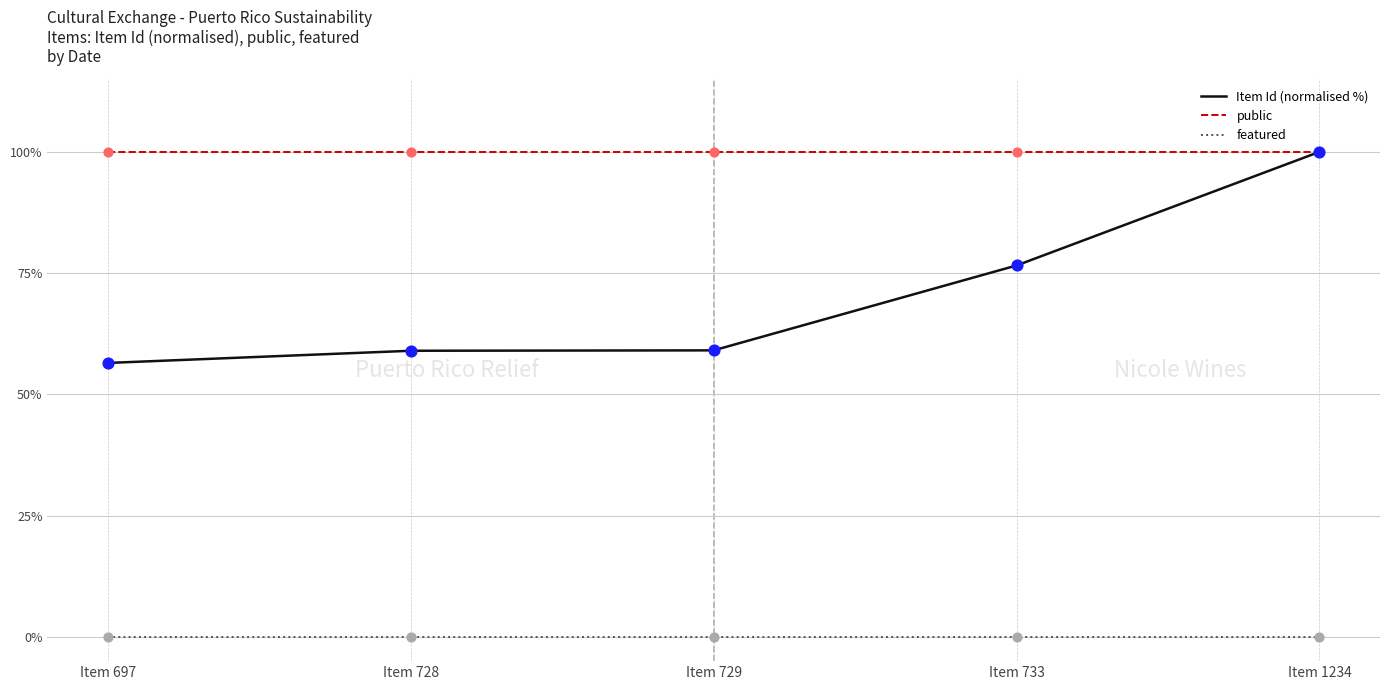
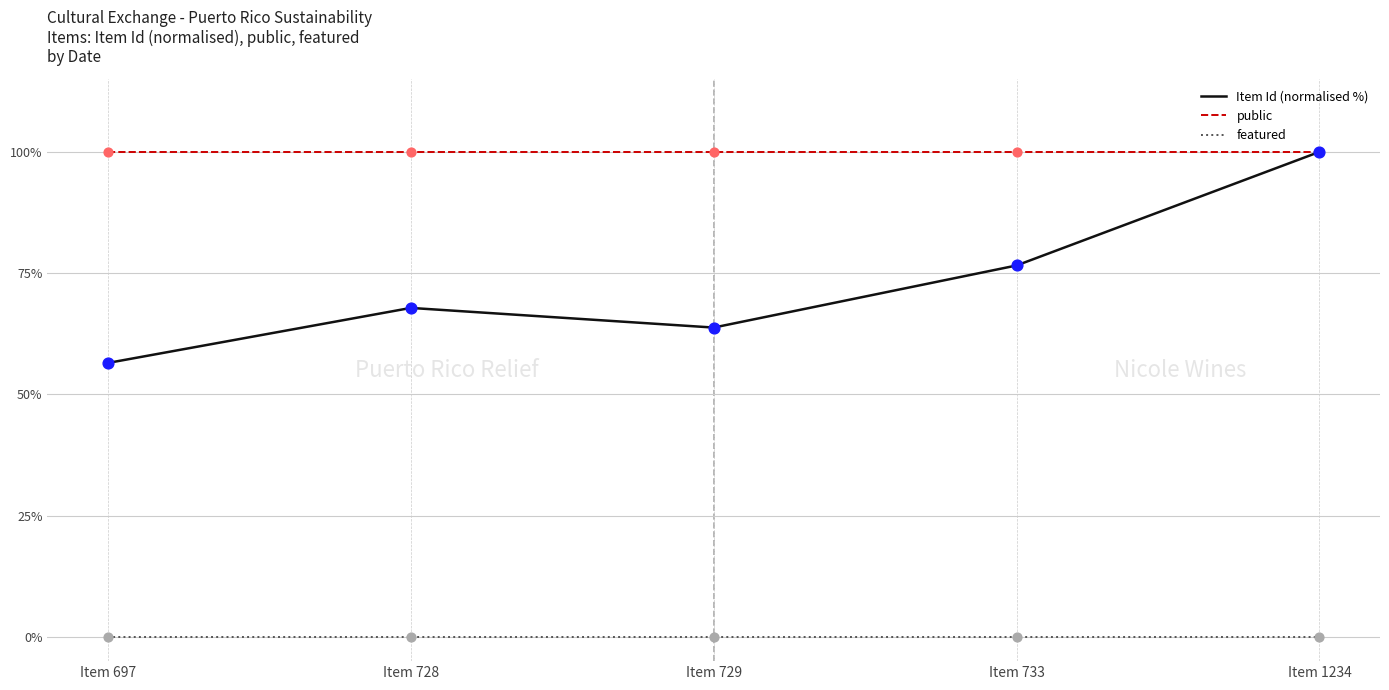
  {
    "Item Id (normalised %)": {
      "Item 697": "56%",
-     "Item 728": "59%",
-     "Item 729": "59%",
+     "Item 728": "68%",
+     "Item 729": "64%",
      "Item 733": "77%"
    },
    "public": {
      "Item 697": "100%",
      "Item 728": "100%",
      "Item 729": "100%",
      "Item 733": "100%"
    },
    "featured": {
      "Item 697": "0%",
      "Item 728": "0%",
      "Item 729": "0%",
      "Item 733": "0%",
      "Item 1234": "0%"
    }
  }
